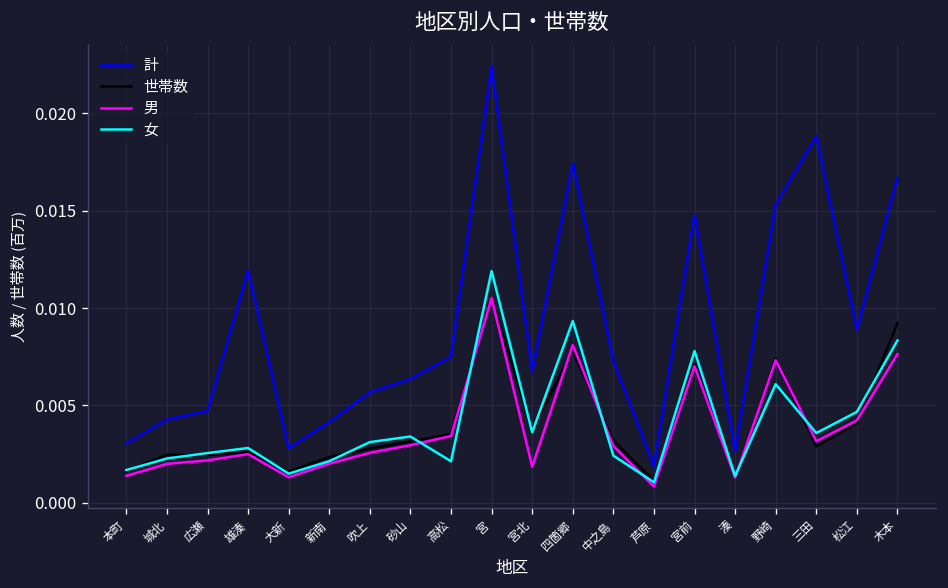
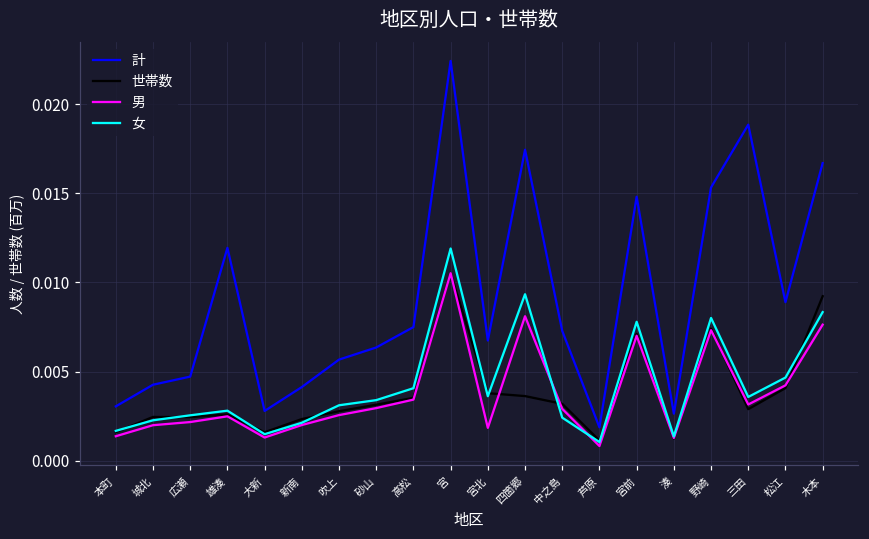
  {
    "計": {
      "本町": 0.0031,
      "城北": 0.0043,
      "広瀬": 0.0047,
      "雄湊": 0.0119,
      "大新": 0.0028,
      "新南": 0.0041,
      "吹上": 0.0057,
      "砂山": 0.0064,
      "高松": 0.0075,
      "宮": 0.0224,
      "宮北": 0.0067,
      "四箇郷": 0.0174,
      "中之島": 0.0073,
      "芦原": 0.0019,
      "宮前": 0.0148,
      "湊": 0.0026,
      "野崎": 0.0153,
      "三田": 0.0188,
      "松江": 0.0089,
      "木本": 0.0167
    },
    "世帯数": {
      "城北": 0.0025,
      "新南": 0.0023,
      "吹上": 0.0028,
      "砂山": 0.0031,
      "宮北": 0.0038,
-     "四箇郷": 0.0078,
+     "四箇郷": 0.0036,
      "中之島": 0.0032,
      "三田": 0.0029,
      "木本": 0.0092
    },
    "男": {
      "本町": 0.0014,
      "城北": 0.0020,
      "広瀬": 0.0022,
      "大新": 0.0013,
      "吹上": 0.0026,
      "砂山": 0.0030,
      "宮北": 0.0018,
      "四箇郷": 0.0081,
      "中之島": 0.0029,
      "芦原": 0.0008,
      "三田": 0.0032,
      "木本": 0.0076
    },
    "女": {
      "城北": 0.0023,
      "雄湊": 0.0028,
      "吹上": 0.0031,
      "砂山": 0.0034,
-     "高松": 0.0021,
+     "高松": 0.0041,
      "宮": 0.0119,
      "宮北": 0.0036,
      "四箇郷": 0.0093,
      "中之島": 0.0024,
      "宮前": 0.0078,
-     "野崎": 0.0061,
+     "野崎": 0.0080,
      "三田": 0.0036,
      "松江": 0.0047,
      "木本": 0.0083
    }
  }
